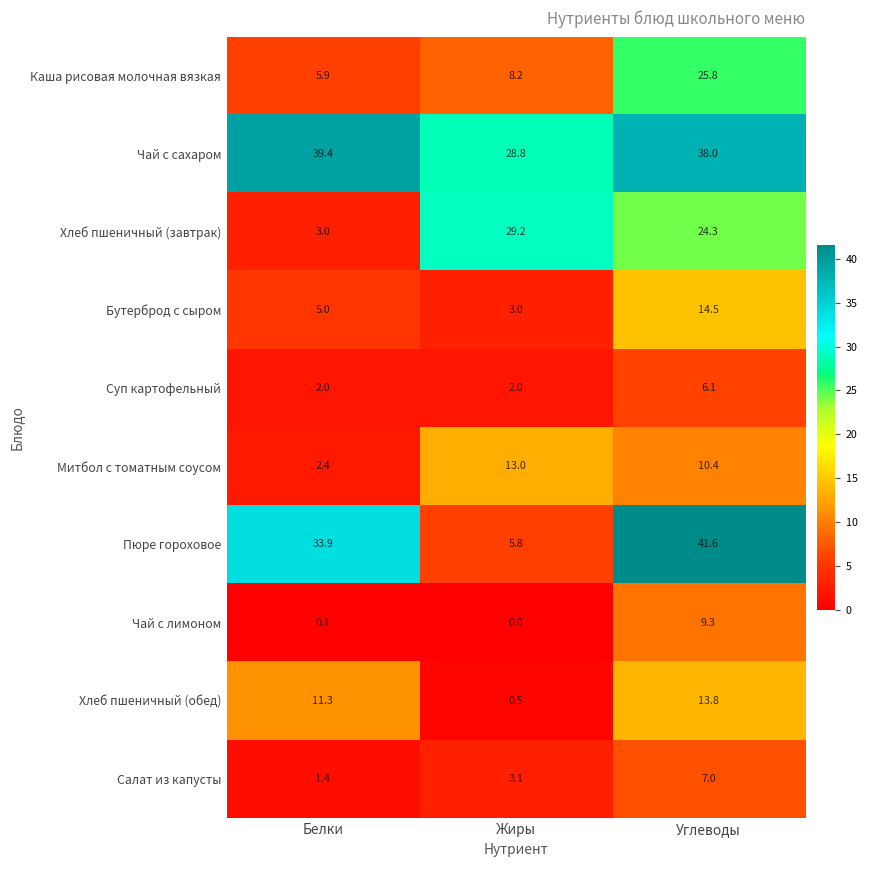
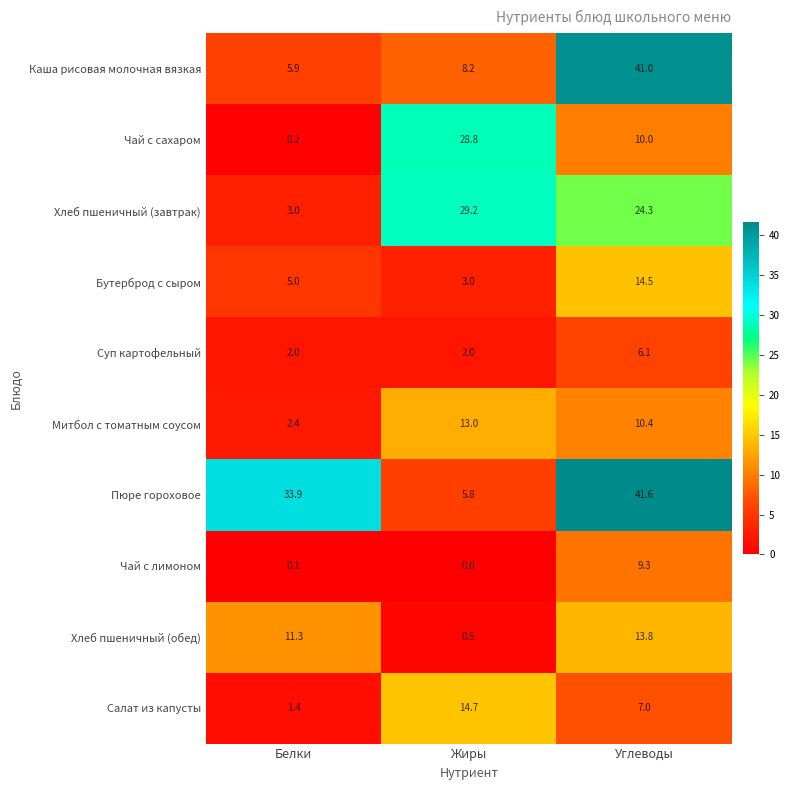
  {
    "Каша рисовая молочная вязкая": {
      "Белки": 5.9,
      "Жиры": 8.2,
-     "Углеводы": 25.8
+     "Углеводы": 41.0
    },
    "Чай с сахаром": {
-     "Белки": 39.4,
+     "Белки": 0.2,
      "Жиры": 28.8,
-     "Углеводы": 38.0
+     "Углеводы": 10.0
    },
    "Хлеб пшеничный (завтрак)": {
      "Белки": 3.0,
      "Жиры": 29.2,
      "Углеводы": 24.3
    },
    "Бутерброд с сыром": {
      "Белки": 5.0,
      "Жиры": 3.0,
      "Углеводы": 14.5
    },
    "Суп картофельный": {
      "Белки": 2.0,
      "Жиры": 2.0,
      "Углеводы": 6.1
    },
    "Митбол с томатным соусом": {
      "Белки": 2.4,
      "Жиры": 13.0,
      "Углеводы": 10.4
    },
    "Пюре гороховое": {
      "Белки": 33.9,
      "Жиры": 5.8,
      "Углеводы": 41.6
    },
    "Чай с лимоном": {
      "Белки": 0.1,
      "Жиры": 0.0,
      "Углеводы": 9.3
    },
    "Хлеб пшеничный (обед)": {
      "Белки": 11.3,
      "Жиры": 0.5,
      "Углеводы": 13.8
    },
    "Салат из капусты": {
      "Белки": 1.4,
-     "Жиры": 3.1,
+     "Жиры": 14.7,
      "Углеводы": 7.0
    }
  }
